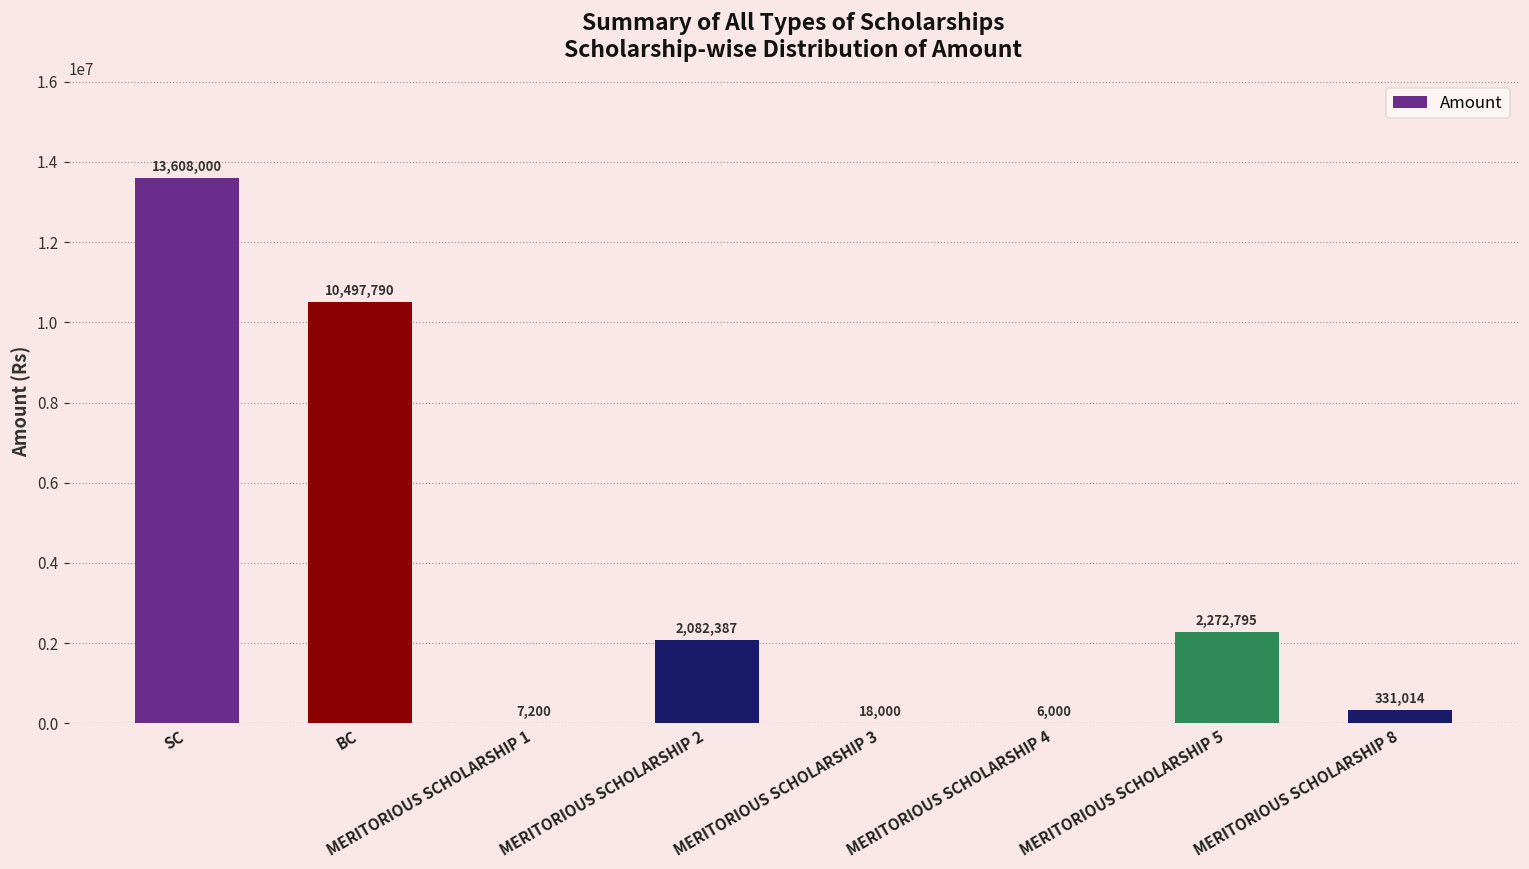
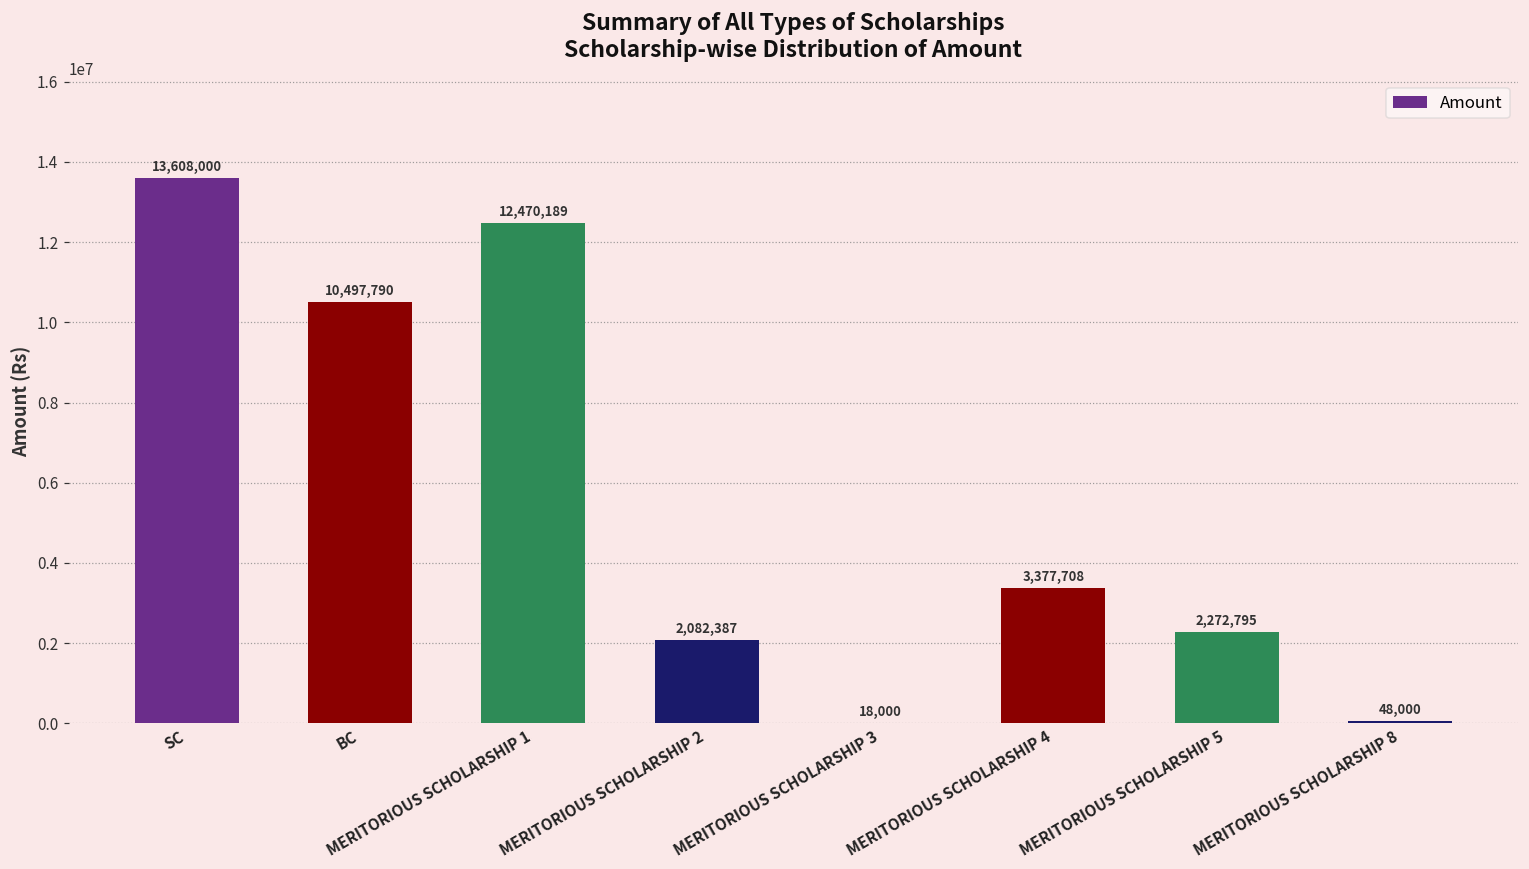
  {
    "SC": "13,608,000",
    "BC": "10,497,790",
-   "MERITORIOUS SCHOLARSHIP 1": "7,200",
+   "MERITORIOUS SCHOLARSHIP 1": "12,470,189",
    "MERITORIOUS SCHOLARSHIP 2": "2,082,387",
    "MERITORIOUS SCHOLARSHIP 3": "18,000",
-   "MERITORIOUS SCHOLARSHIP 4": "6,000",
+   "MERITORIOUS SCHOLARSHIP 4": "3,377,708",
    "MERITORIOUS SCHOLARSHIP 5": "2,272,795",
-   "MERITORIOUS SCHOLARSHIP 8": "331,014"
+   "MERITORIOUS SCHOLARSHIP 8": "48,000"
  }
